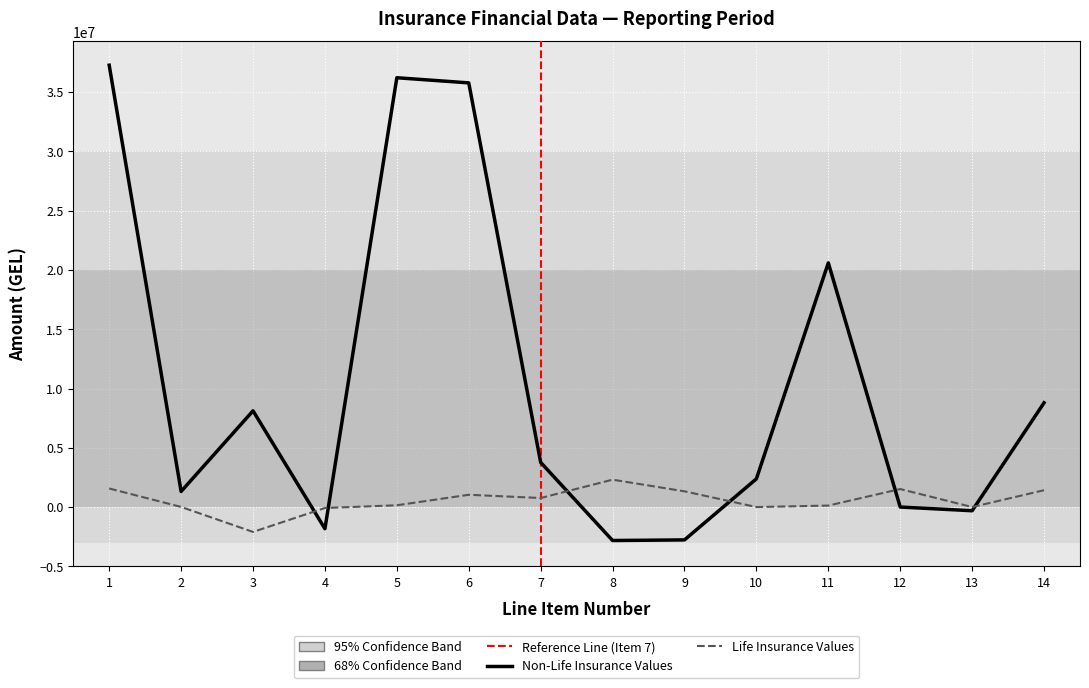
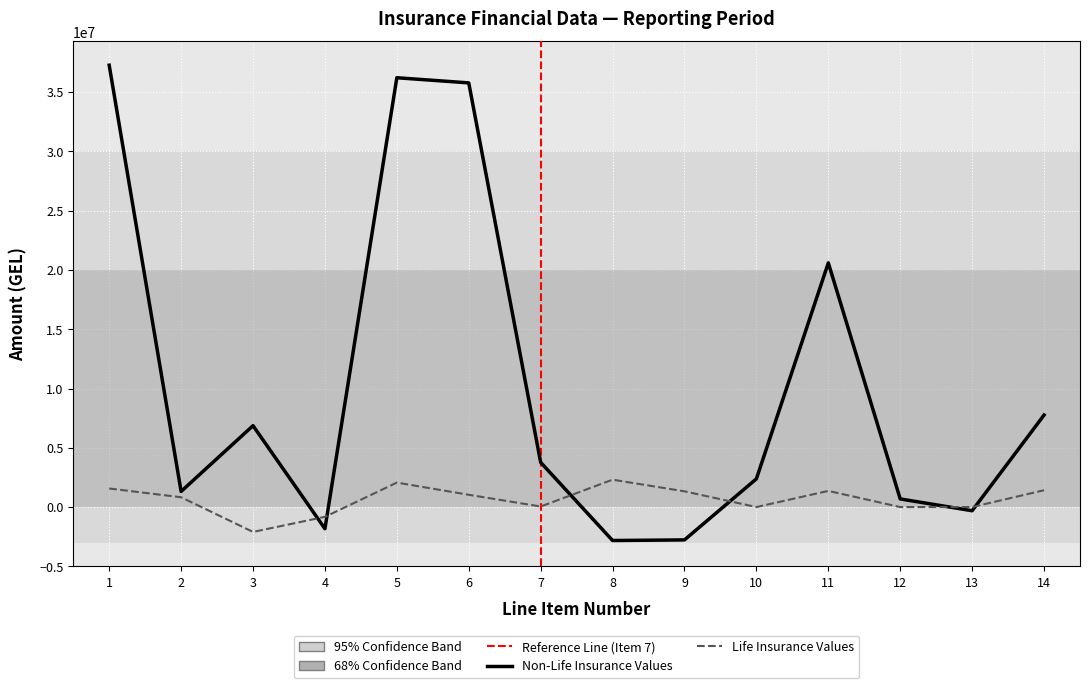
  {
    "Non-Life Insurance Values": {
      "1": 37300000,
      "2": 1300000,
-     "3": 8100000,
+     "3": 6900000,
      "4": -1800000,
      "5": 36200000,
      "6": 35800000,
      "7": 3800000,
      "8": -2800000,
      "9": -2800000,
      "10": 2400000,
      "11": 20600000,
-     "12": 0,
+     "12": 700000,
      "13": -300000,
-     "14": 8800000
+     "14": 7800000
    },
    "Life Insurance Values": {
      "1": 1600000,
-     "2": 0,
+     "2": 800000,
      "3": -2100000,
-     "4": -100000,
-     "5": 200000,
+     "4": -800000,
+     "5": 2100000,
      "6": 1000000,
-     "7": 800000,
+     "7": 0,
      "8": 2300000,
      "9": 1300000,
      "10": 0,
-     "11": 100000,
-     "12": 1500000,
+     "11": 1400000,
+     "12": 0,
      "13": 0,
      "14": 1400000
    }
  }
